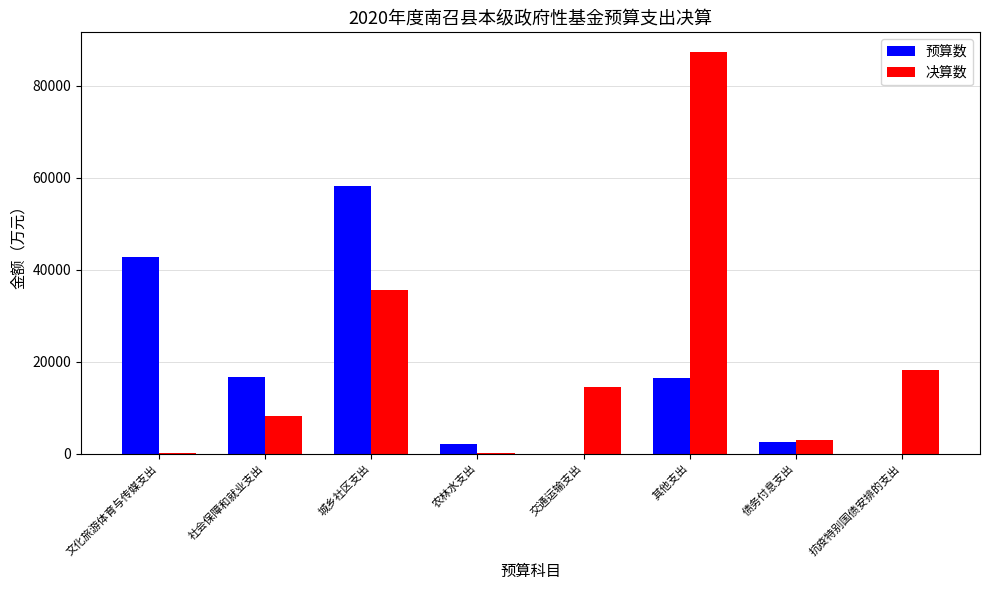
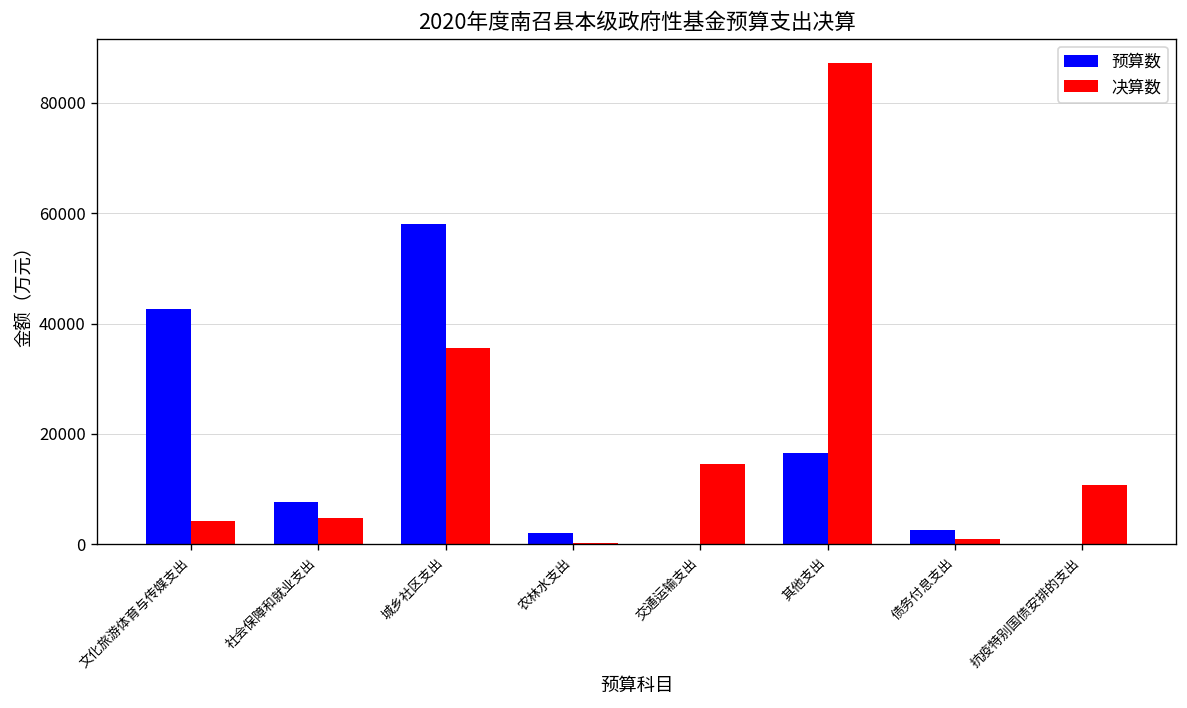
  {
    "预算数": {
      "文化旅游体育与传媒支出": 43000,
-     "社会保障和就业支出": 17000,
+     "社会保障和就业支出": 8000,
      "城乡社区支出": 58000,
      "农林水支出": 2000,
      "交通运输支出": 0,
      "其他支出": 17000,
      "债务付息支出": 3000,
      "抗疫特别国债安排的支出": 0
    },
    "决算数": {
-     "文化旅游体育与传媒支出": 0,
-     "社会保障和就业支出": 8000,
+     "文化旅游体育与传媒支出": 4000,
+     "社会保障和就业支出": 5000,
      "城乡社区支出": 36000,
      "交通运输支出": 15000,
      "其他支出": 87000,
-     "债务付息支出": 3000,
-     "抗疫特别国债安排的支出": 18000
+     "债务付息支出": 1000,
+     "抗疫特别国债安排的支出": 11000
    }
  }
